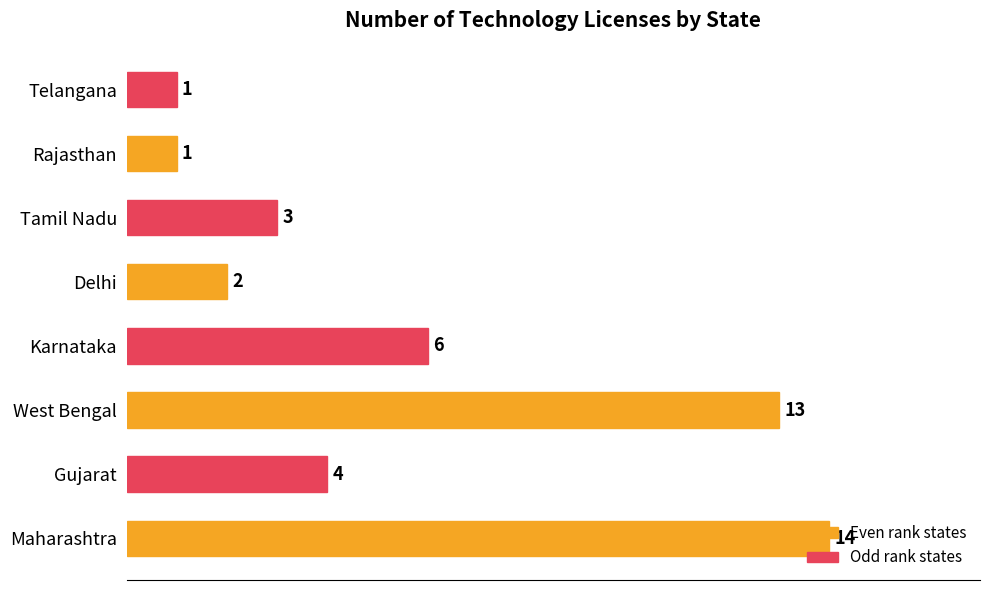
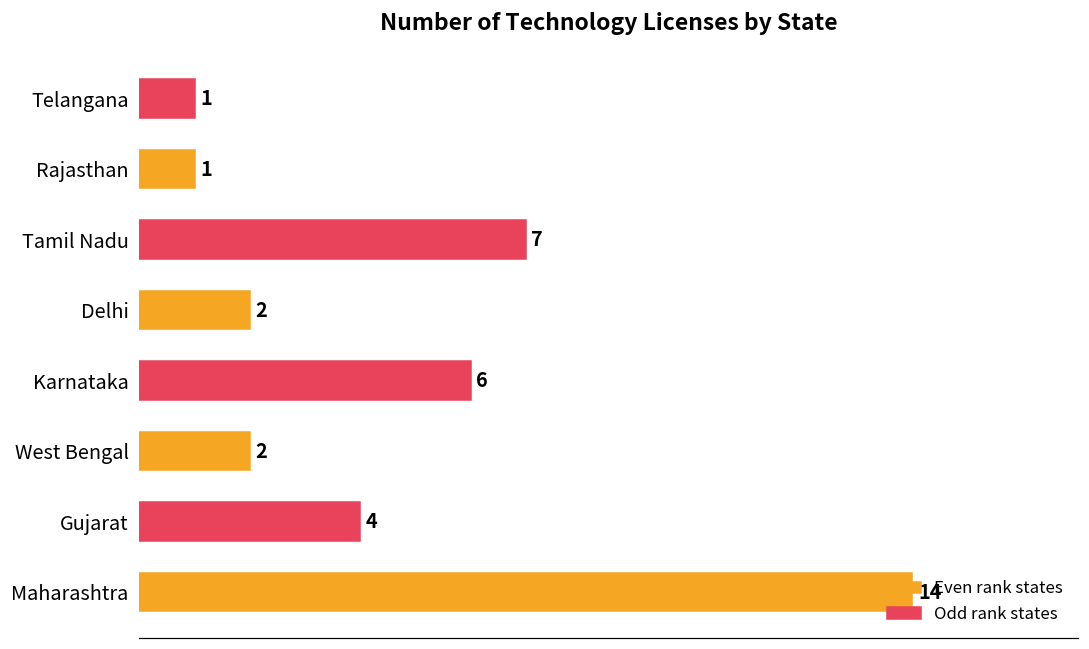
  {
    "Telangana": 1,
    "Rajasthan": 1,
-   "Tamil Nadu": 3,
+   "Tamil Nadu": 7,
    "Delhi": 2,
    "Karnataka": 6,
-   "West Bengal": 13,
+   "West Bengal": 2,
    "Gujarat": 4,
    "Maharashtra": 14
  }
